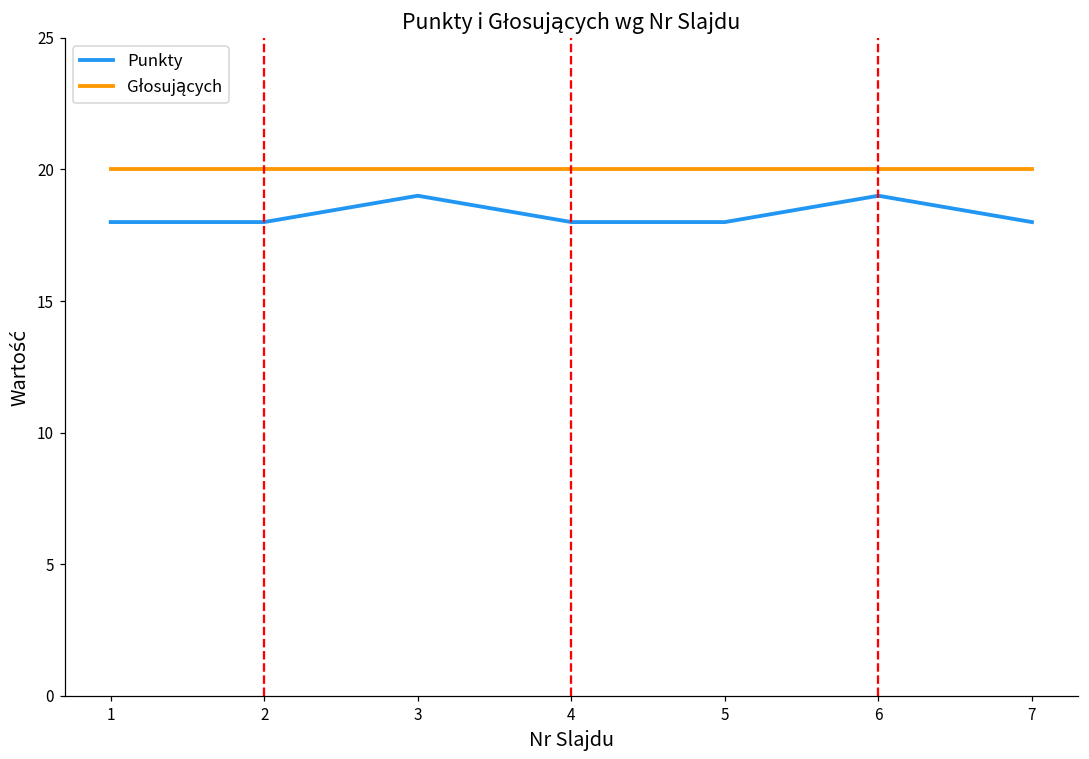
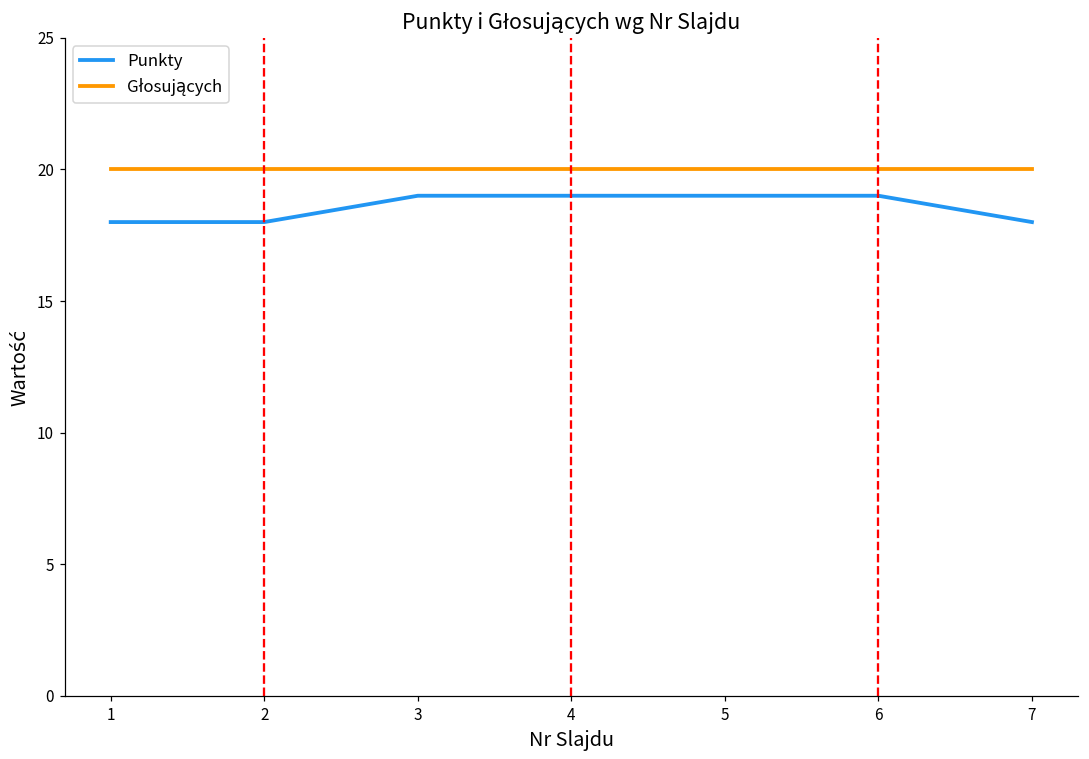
  {
    "Punkty": {
      "1": 18,
      "2": 18,
      "3": 19,
-     "4": 18,
-     "5": 18,
+     "4": 19,
+     "5": 19,
      "6": 19,
      "7": 18
    },
    "Głosujących": {
      "1": 20,
      "2": 20,
      "3": 20,
      "4": 20,
      "5": 20,
      "6": 20,
      "7": 20
    }
  }
